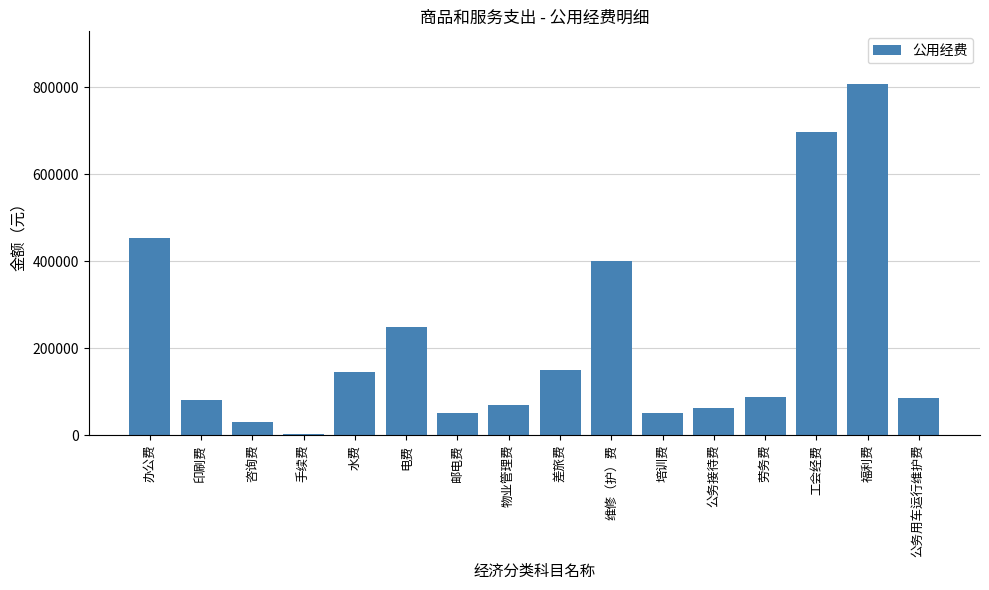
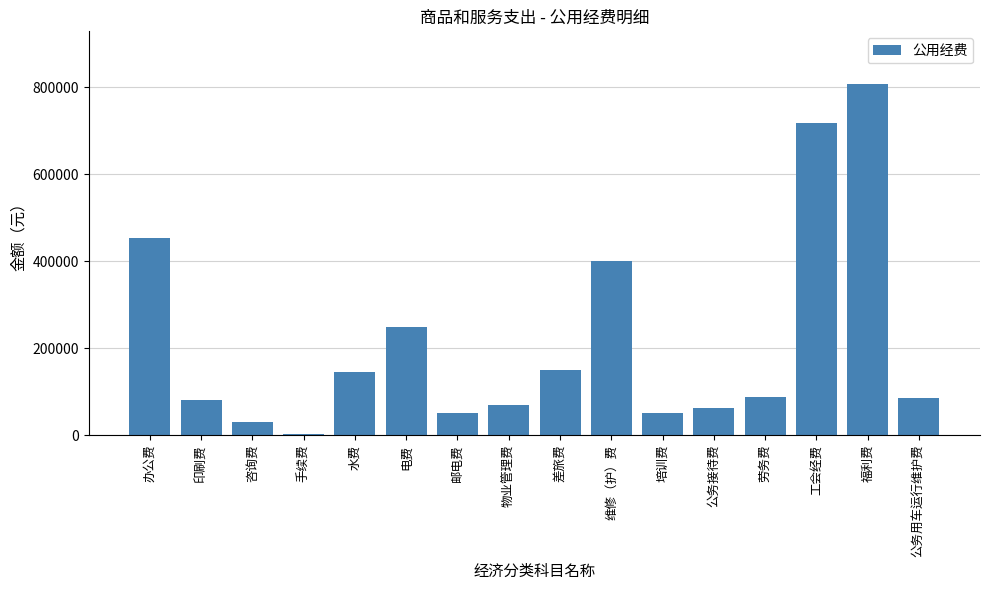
  {
    "办公费": 450000,
    "印刷费": 80000,
    "咨询费": 30000,
    "水费": 150000,
    "电费": 250000,
    "邮电费": 50000,
    "物业管理费": 70000,
    "差旅费": 150000,
    "维修（护）费": 400000,
    "培训费": 50000,
    "公务接待费": 60000,
    "劳务费": 90000,
-   "工会经费": 700000,
+   "工会经费": 720000,
    "福利费": 810000,
    "公务用车运行维护费": 90000
  }
